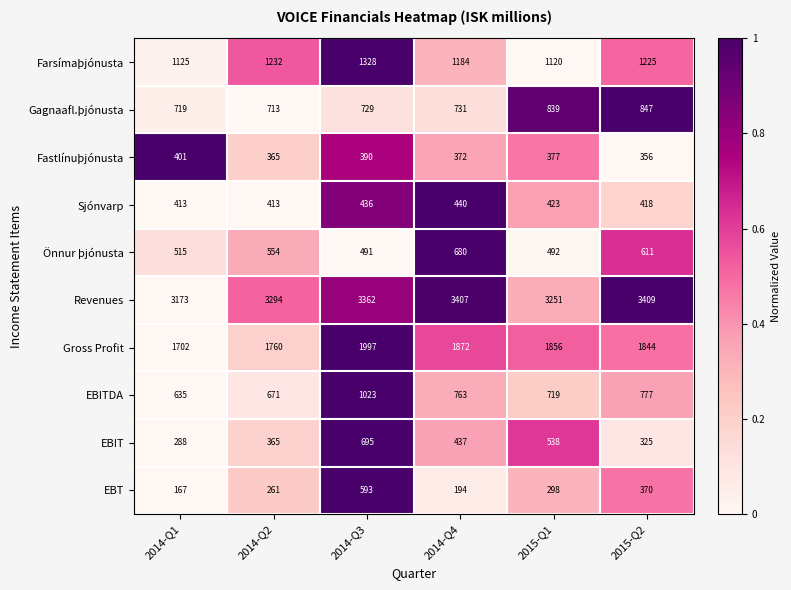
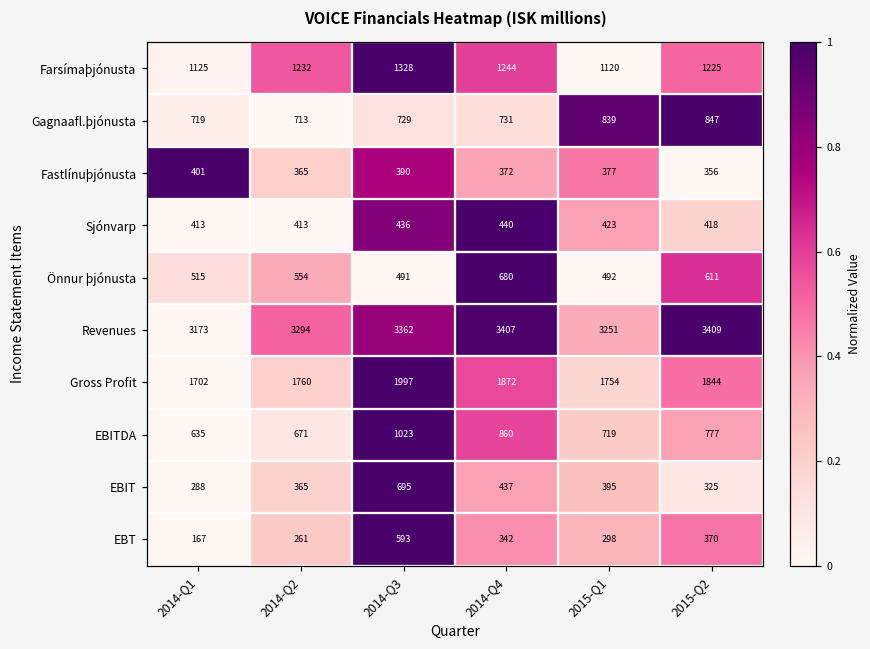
  {
    "Farsímaþjónusta": {
      "2014-Q1": 1125,
      "2014-Q2": 1232,
      "2014-Q3": 1328,
-     "2014-Q4": 1184,
+     "2014-Q4": 1244,
      "2015-Q1": 1120,
      "2015-Q2": 1225
    },
    "Gagnaafl.þjónusta": {
      "2014-Q1": 719,
      "2014-Q2": 713,
      "2014-Q3": 729,
      "2014-Q4": 731,
      "2015-Q1": 839,
      "2015-Q2": 847
    },
    "Fastlínuþjónusta": {
      "2014-Q1": 401,
      "2014-Q2": 365,
      "2014-Q3": 390,
      "2014-Q4": 372,
      "2015-Q1": 377,
      "2015-Q2": 356
    },
    "Sjónvarp": {
      "2014-Q1": 413,
      "2014-Q2": 413,
      "2014-Q3": 436,
      "2014-Q4": 440,
      "2015-Q1": 423,
      "2015-Q2": 418
    },
    "Önnur þjónusta": {
      "2014-Q1": 515,
      "2014-Q2": 554,
      "2014-Q3": 491,
      "2014-Q4": 680,
      "2015-Q1": 492,
      "2015-Q2": 611
    },
    "Revenues": {
      "2014-Q1": 3173,
      "2014-Q2": 3294,
      "2014-Q3": 3362,
      "2014-Q4": 3407,
      "2015-Q1": 3251,
      "2015-Q2": 3409
    },
    "Gross Profit": {
      "2014-Q1": 1702,
      "2014-Q2": 1760,
      "2014-Q3": 1997,
      "2014-Q4": 1872,
-     "2015-Q1": 1856,
+     "2015-Q1": 1754,
      "2015-Q2": 1844
    },
    "EBITDA": {
      "2014-Q1": 635,
      "2014-Q2": 671,
      "2014-Q3": 1023,
-     "2014-Q4": 763,
+     "2014-Q4": 860,
      "2015-Q1": 719,
      "2015-Q2": 777
    },
    "EBIT": {
      "2014-Q1": 288,
      "2014-Q2": 365,
      "2014-Q3": 695,
      "2014-Q4": 437,
-     "2015-Q1": 538,
+     "2015-Q1": 395,
      "2015-Q2": 325
    },
    "EBT": {
      "2014-Q1": 167,
      "2014-Q2": 261,
      "2014-Q3": 593,
-     "2014-Q4": 194,
+     "2014-Q4": 342,
      "2015-Q1": 298,
      "2015-Q2": 370
    }
  }
